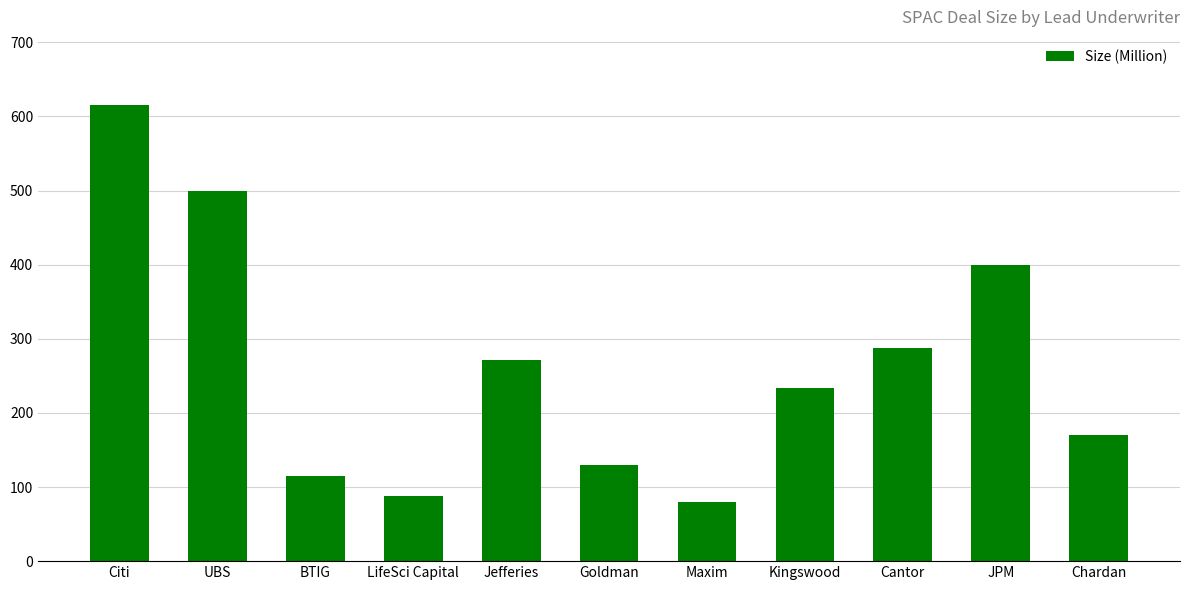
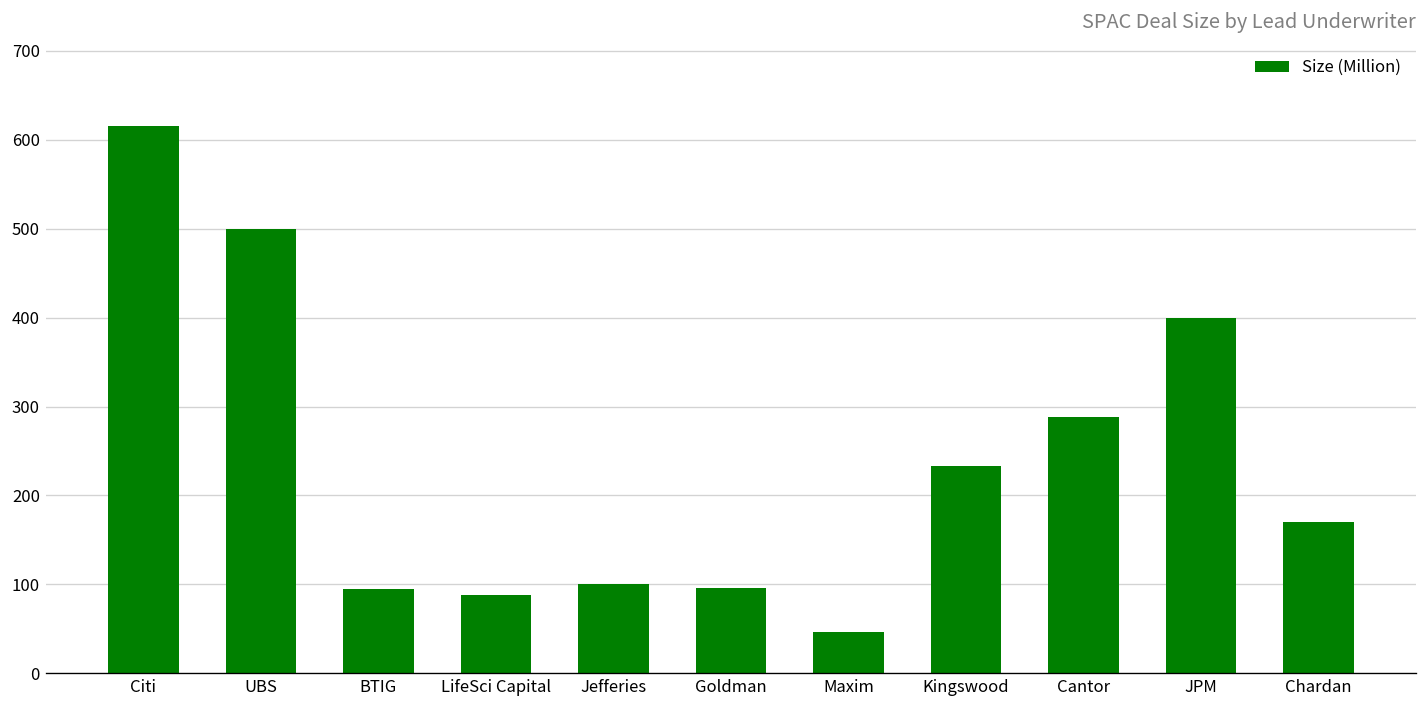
  {
    "Citi": 620,
    "UBS": 500,
-   "BTIG": 120,
+   "BTIG": 100,
    "LifeSci Capital": 90,
-   "Jefferies": 270,
-   "Goldman": 130,
-   "Maxim": 80,
+   "Jefferies": 100,
+   "Goldman": 100,
+   "Maxim": 50,
    "Kingswood": 230,
    "Cantor": 290,
    "JPM": 400,
    "Chardan": 170
  }
